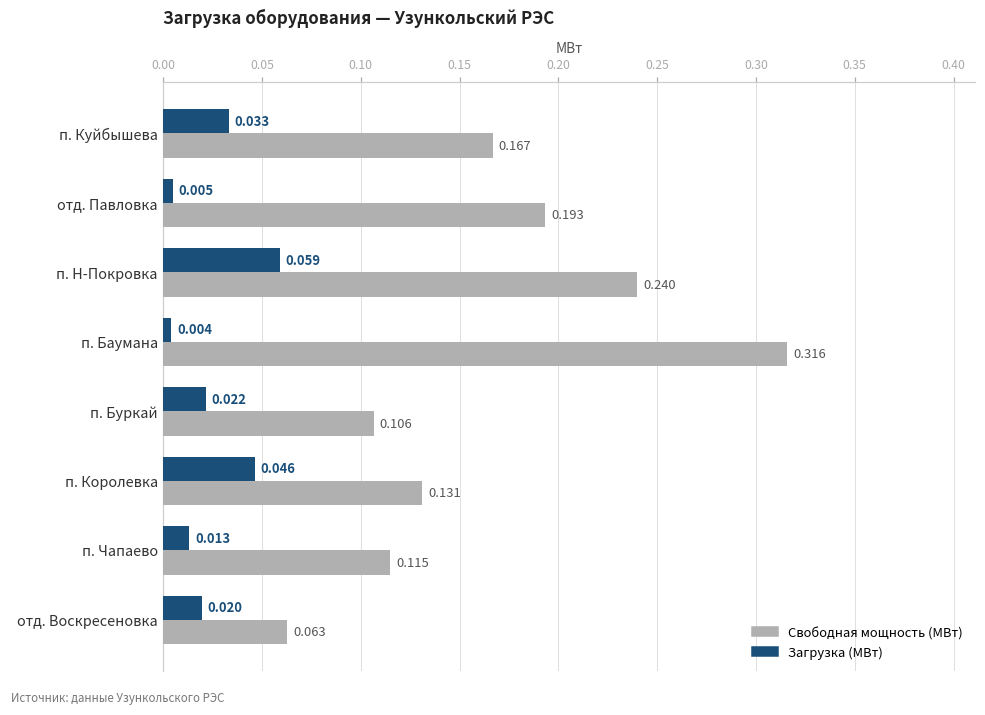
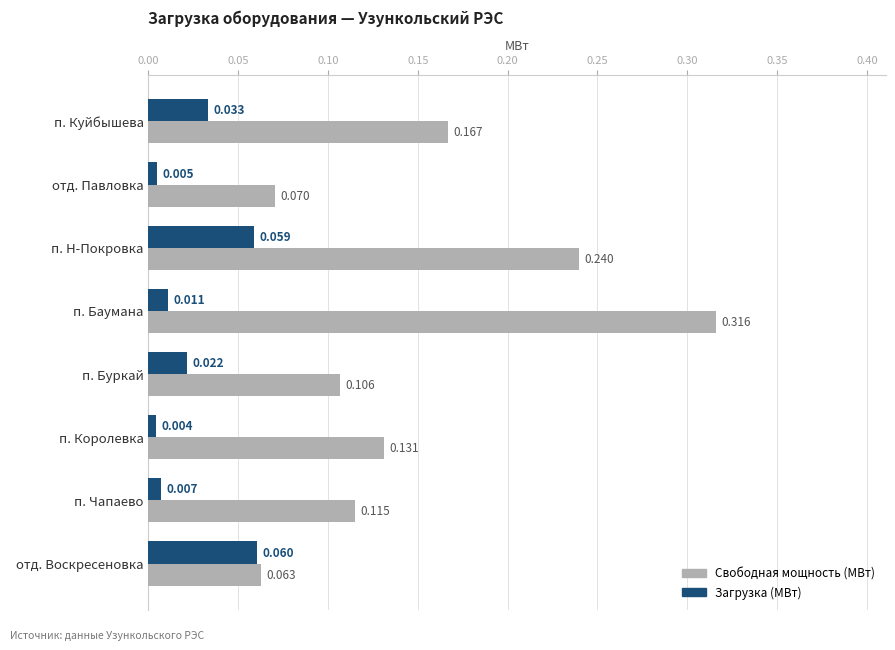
  {
    "Свободная мощность (МВт)": {
      "п. Куйбышева": 0.167,
-     "отд. Павловка": 0.193,
+     "отд. Павловка": 0.070,
      "п. Н-Покровка": 0.240,
      "п. Баумана": 0.316,
      "п. Буркай": 0.106,
      "п. Королевка": 0.131,
      "п. Чапаево": 0.115,
      "отд. Воскресеновка": 0.063
    },
    "Загрузка (МВт)": {
      "п. Куйбышева": 0.033,
      "отд. Павловка": 0.005,
      "п. Н-Покровка": 0.059,
-     "п. Баумана": 0.004,
+     "п. Баумана": 0.011,
      "п. Буркай": 0.022,
-     "п. Королевка": 0.046,
-     "п. Чапаево": 0.013,
-     "отд. Воскресеновка": 0.020
+     "п. Королевка": 0.004,
+     "п. Чапаево": 0.007,
+     "отд. Воскресеновка": 0.060
    }
  }
